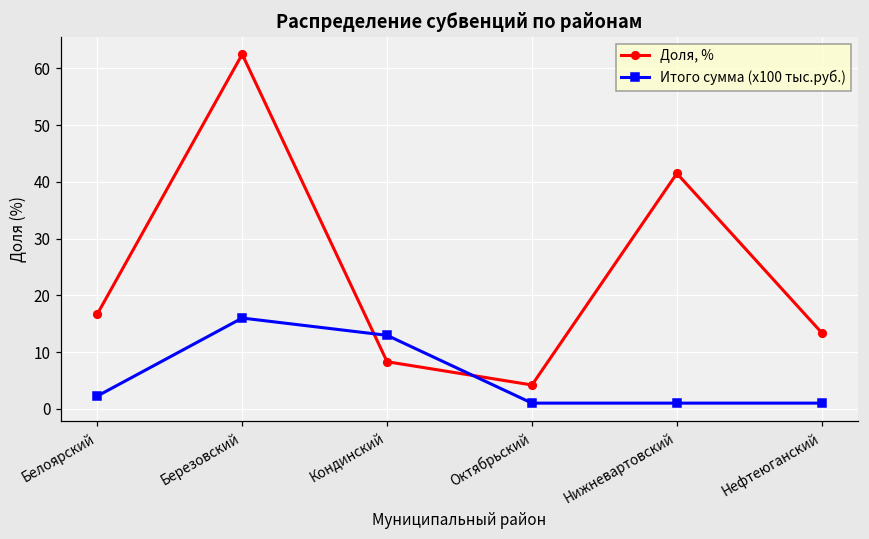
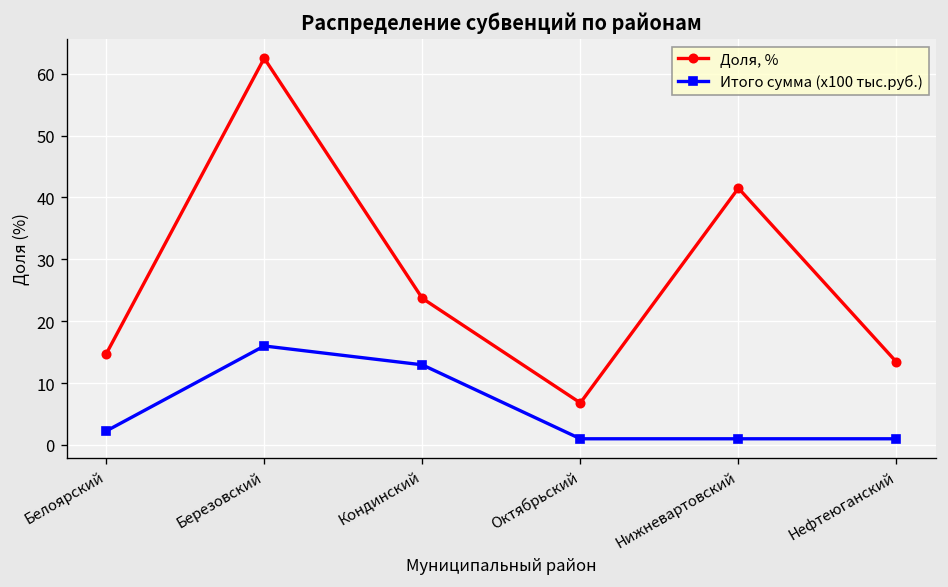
  {
    "Доля, %": {
-     "Белоярский": 17,
+     "Белоярский": 15,
      "Березовский": 63,
-     "Кондинский": 8,
-     "Октябрьский": 4,
+     "Кондинский": 24,
+     "Октябрьский": 7,
      "Нижневартовский": 42,
      "Нефтеюганский": 13
    },
    "Итого сумма (x100 тыс.руб.)": {
      "Белоярский": 2,
      "Березовский": 16,
      "Кондинский": 13,
      "Октябрьский": 1,
      "Нижневартовский": 1,
      "Нефтеюганский": 1
    }
  }
